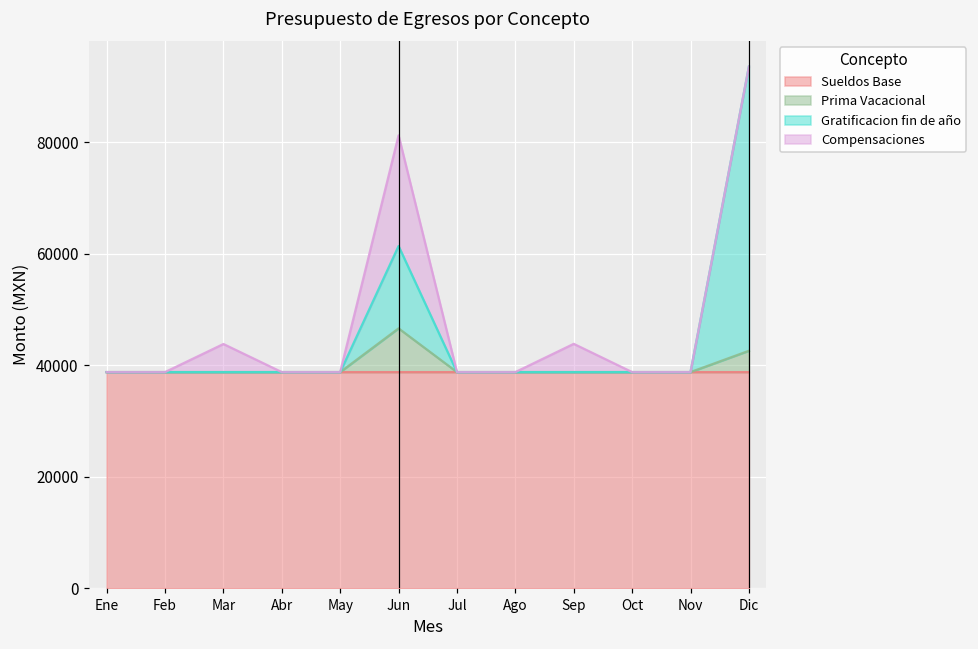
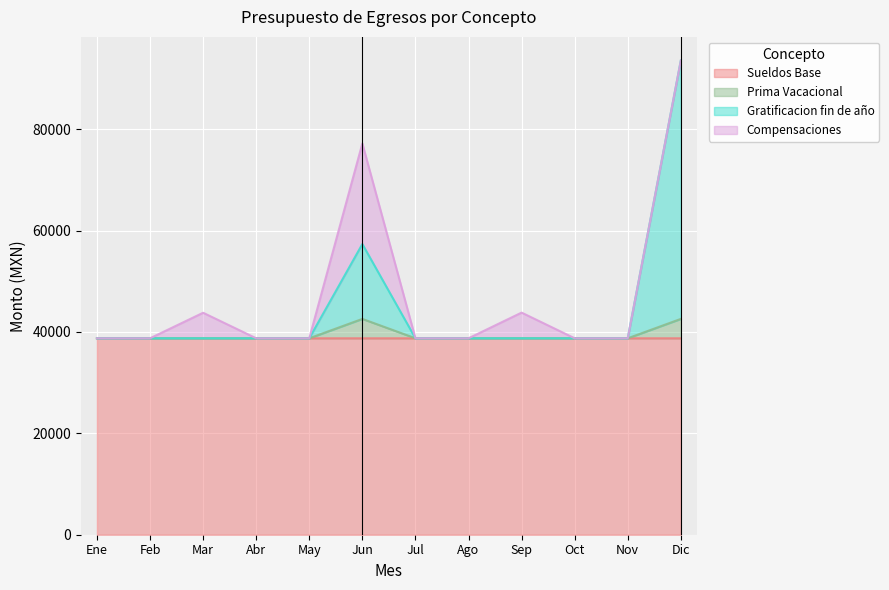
  {
    "Sueldos Base": {
      "Jun": 39000,
      "Dic": 39000
    },
    "Prima Vacacional": {
-     "Jun": 8000,
+     "Jun": 4000,
      "Dic": 4000
    },
    "Gratificacion fin de año": {
      "Jun": 15000
    },
    "Compensaciones": {
      "Mar": 5000,
      "Jun": 20000,
      "Sep": 5000
    }
  }
